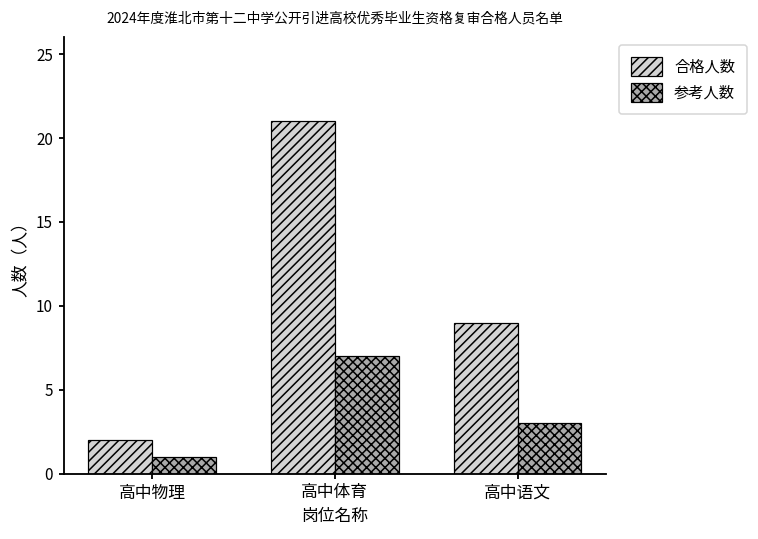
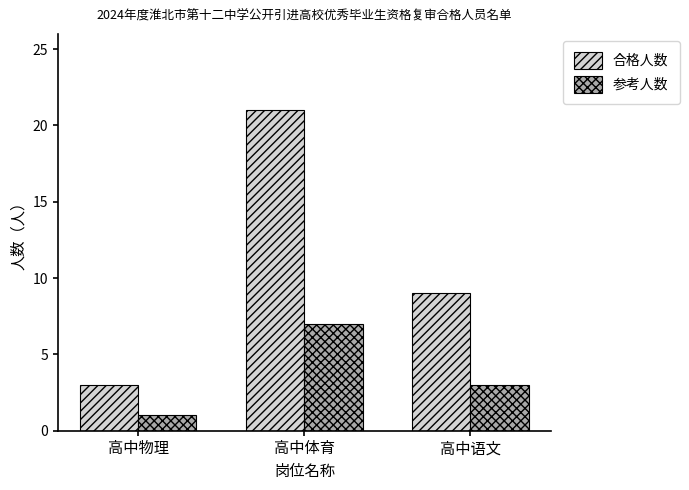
  {
    "合格人数": {
-     "高中物理": 2,
+     "高中物理": 3,
      "高中体育": 21,
      "高中语文": 9
    },
    "参考人数": {
      "高中物理": 1,
      "高中体育": 7,
      "高中语文": 3
    }
  }
